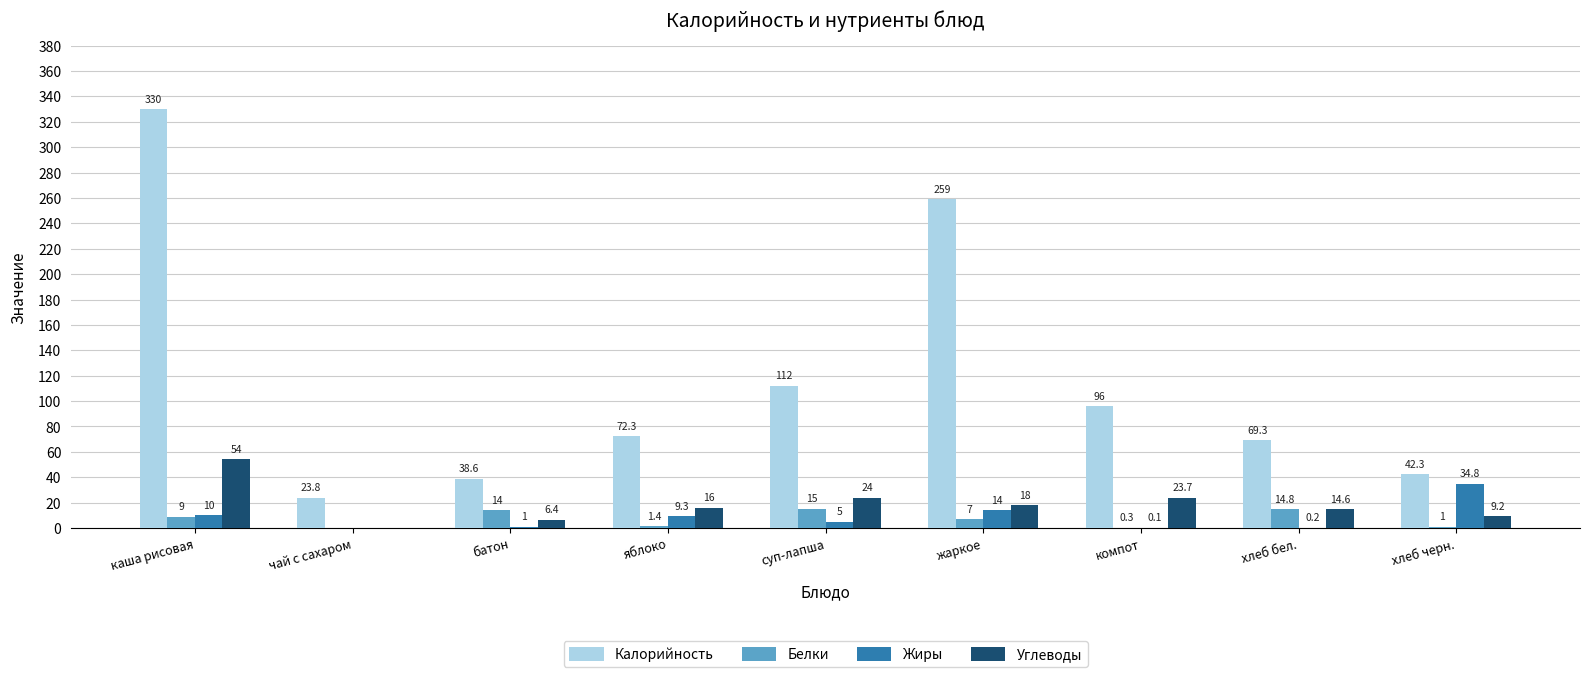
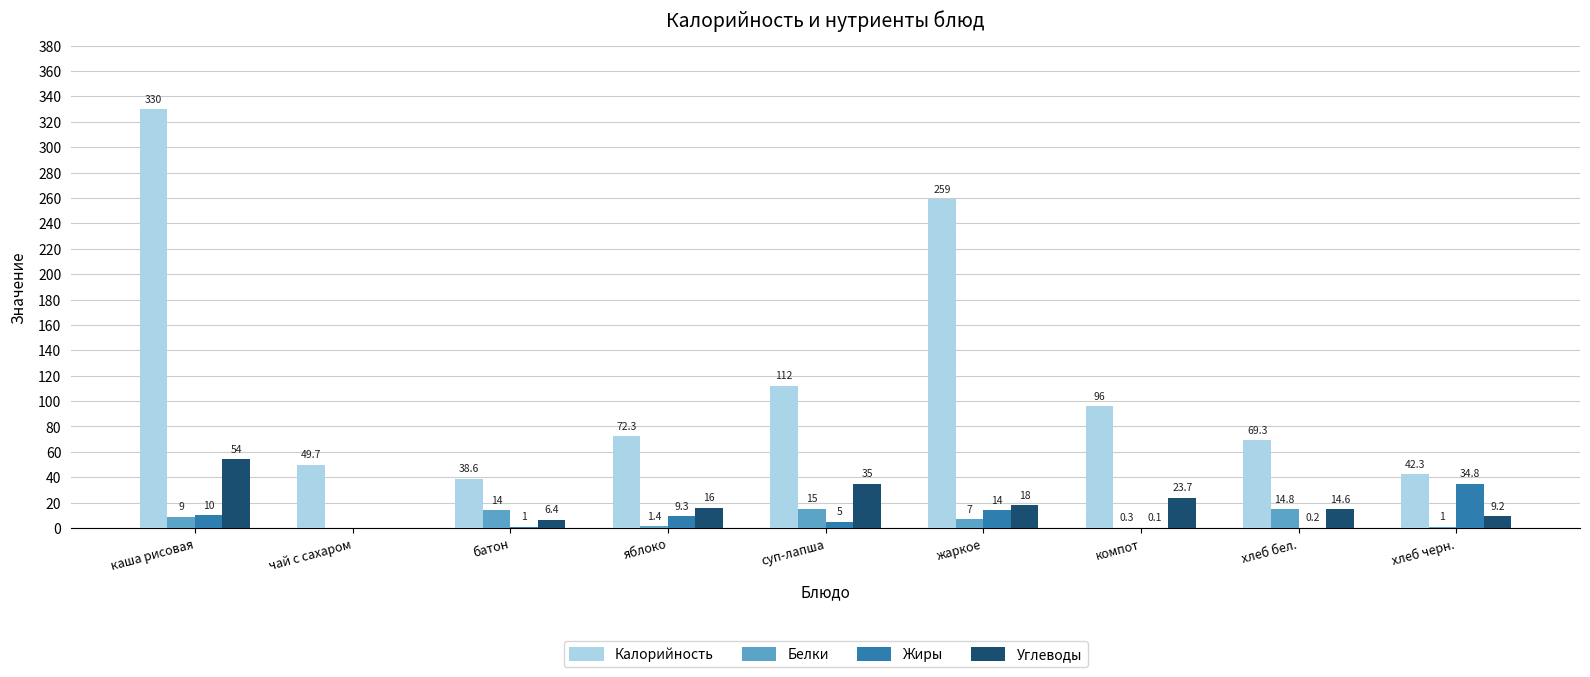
  {
    "Калорийность": {
      "каша рисовая": 330,
-     "чай с сахаром": 23.8,
+     "чай с сахаром": 49.7,
      "батон": 38.6,
      "яблоко": 72.3,
      "суп-лапша": 112,
      "жаркое": 259,
      "компот": 96,
      "хлеб бел.": 69.3,
      "хлеб черн.": 42.3
    },
    "Белки": {
      "каша рисовая": 9,
      "батон": 14,
      "яблоко": 1.4,
      "суп-лапша": 15,
      "жаркое": 7,
      "компот": 0.3,
      "хлеб бел.": 14.8,
      "хлеб черн.": 1
    },
    "Жиры": {
      "каша рисовая": 10,
      "батон": 1,
      "яблоко": 9.3,
      "суп-лапша": 5,
      "жаркое": 14,
      "компот": 0.1,
      "хлеб бел.": 0.2,
      "хлеб черн.": 34.8
    },
    "Углеводы": {
      "каша рисовая": 54,
      "батон": 6.4,
      "яблоко": 16,
-     "суп-лапша": 24,
+     "суп-лапша": 35,
      "жаркое": 18,
      "компот": 23.7,
      "хлеб бел.": 14.6,
      "хлеб черн.": 9.2
    }
  }
